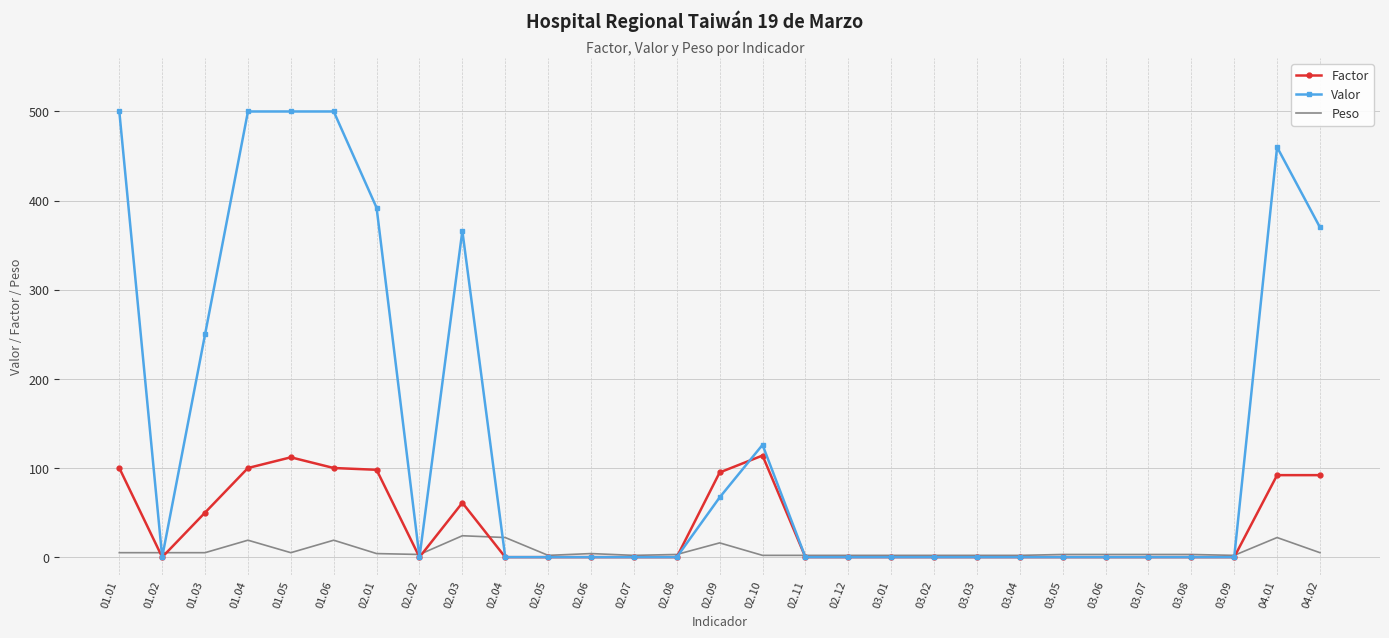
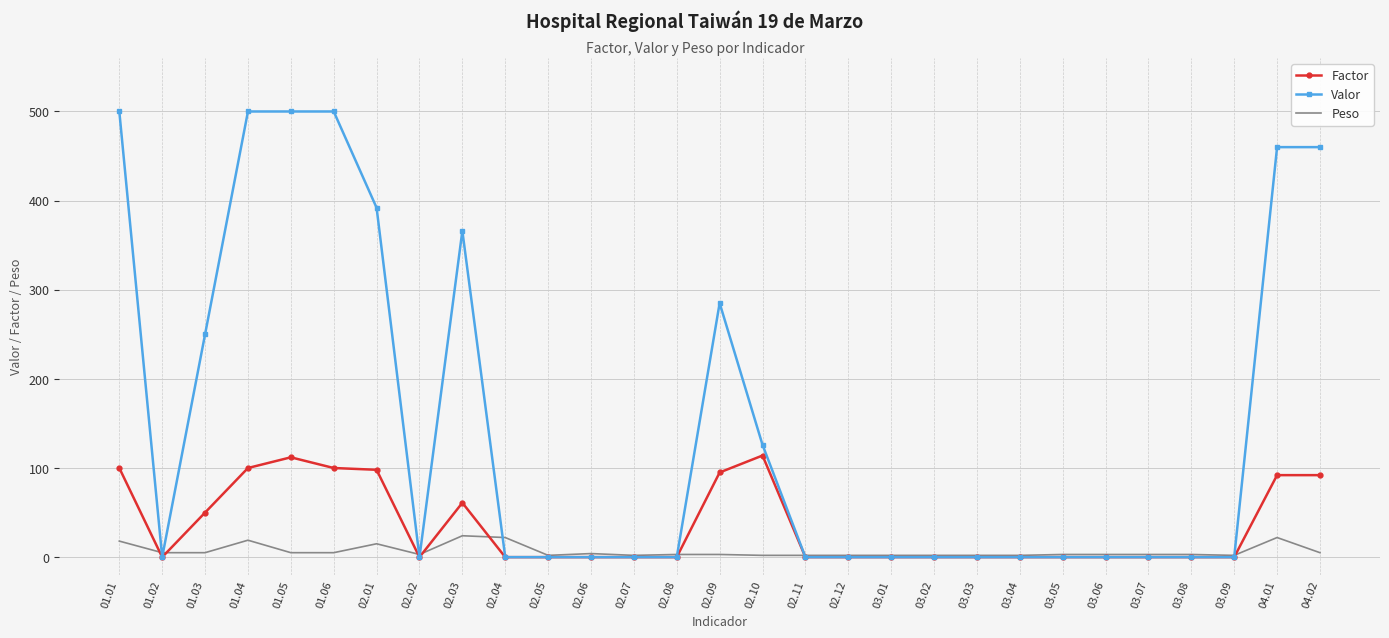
  {
    "Factor": {
      "01.01": 100,
      "01.03": 50,
      "01.04": 100,
      "01.05": 110,
      "01.06": 100,
      "02.01": 100,
      "02.03": 60,
      "02.09": 100,
      "02.10": 110,
      "04.01": 90,
      "04.02": 90
    },
    "Valor": {
      "01.01": 500,
      "01.03": 250,
      "01.04": 500,
      "01.05": 500,
      "01.06": 500,
      "02.01": 390,
      "02.03": 370,
-     "02.09": 70,
+     "02.09": 290,
      "02.10": 130,
      "04.01": 460,
-     "04.02": 370
+     "04.02": 460
    },
    "Peso": {
-     "01.01": 10,
+     "01.01": 20,
      "01.02": 10,
      "01.03": 10,
      "01.04": 20,
      "01.05": 10,
-     "01.06": 20,
-     "02.01": 0,
+     "01.06": 10,
+     "02.01": 20,
      "02.02": 0,
      "02.03": 20,
      "02.04": 20,
      "02.06": 0,
      "02.08": 0,
-     "02.09": 20,
+     "02.09": 0,
      "02.10": 0,
      "03.05": 0,
      "03.06": 0,
      "03.07": 0,
      "03.08": 0,
      "04.01": 20,
      "04.02": 10
    }
  }
